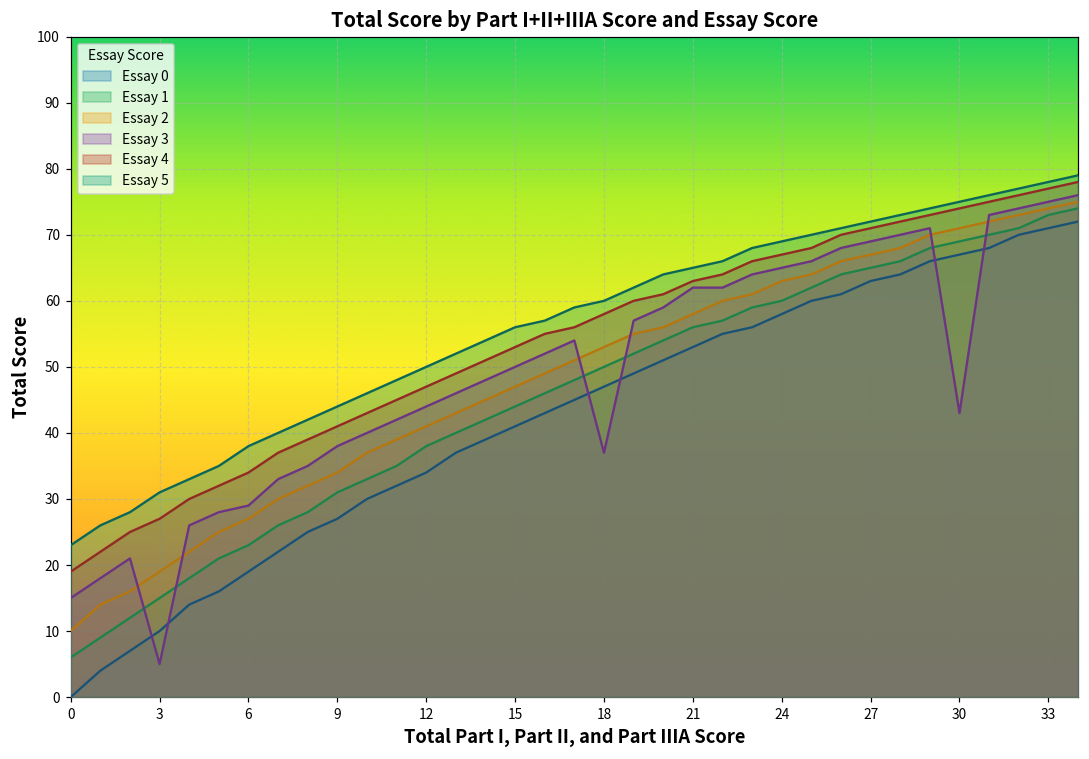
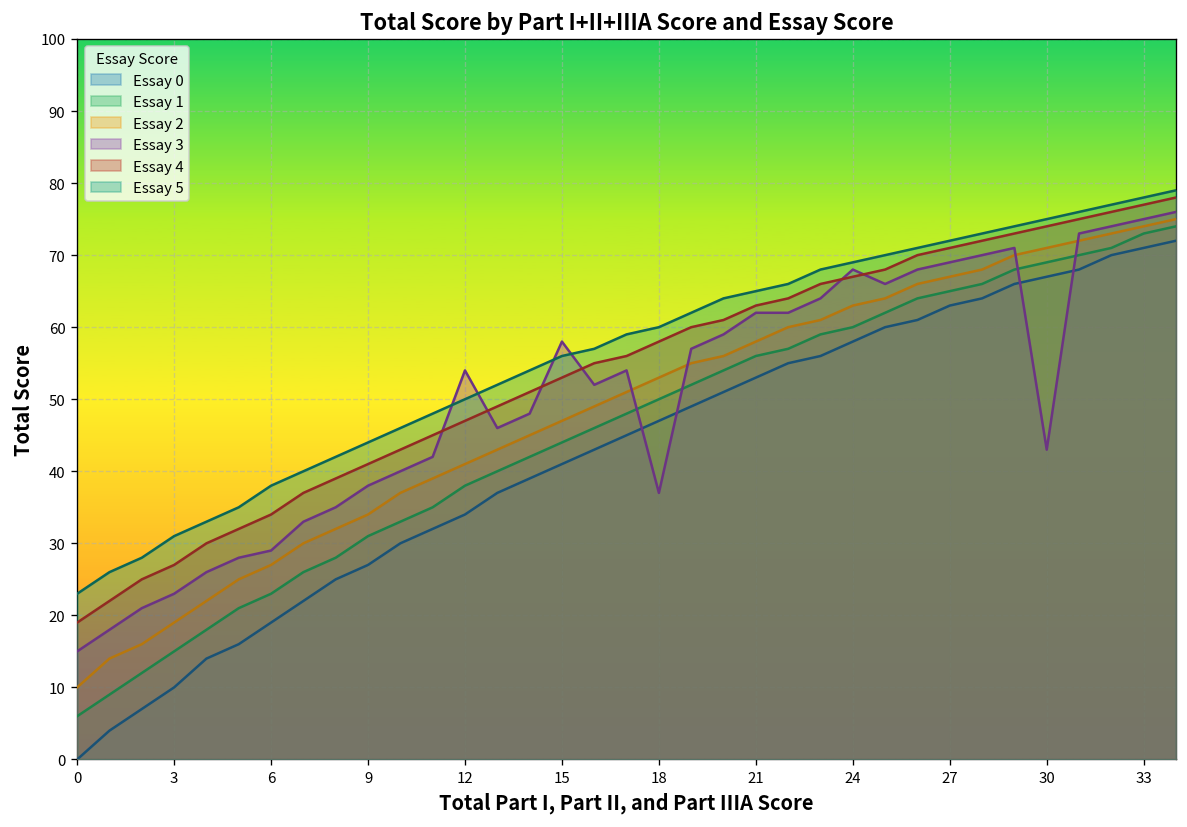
  {
    "Essay 3": {
      "0": 15,
-     "3": 5,
+     "3": 23,
      "6": 29,
      "9": 38,
-     "12": 44,
-     "15": 50,
+     "12": 54,
+     "15": 58,
      "18": 37,
      "21": 62,
-     "24": 65,
+     "24": 68,
      "27": 69,
      "30": 43,
      "33": 75
    }
  }
